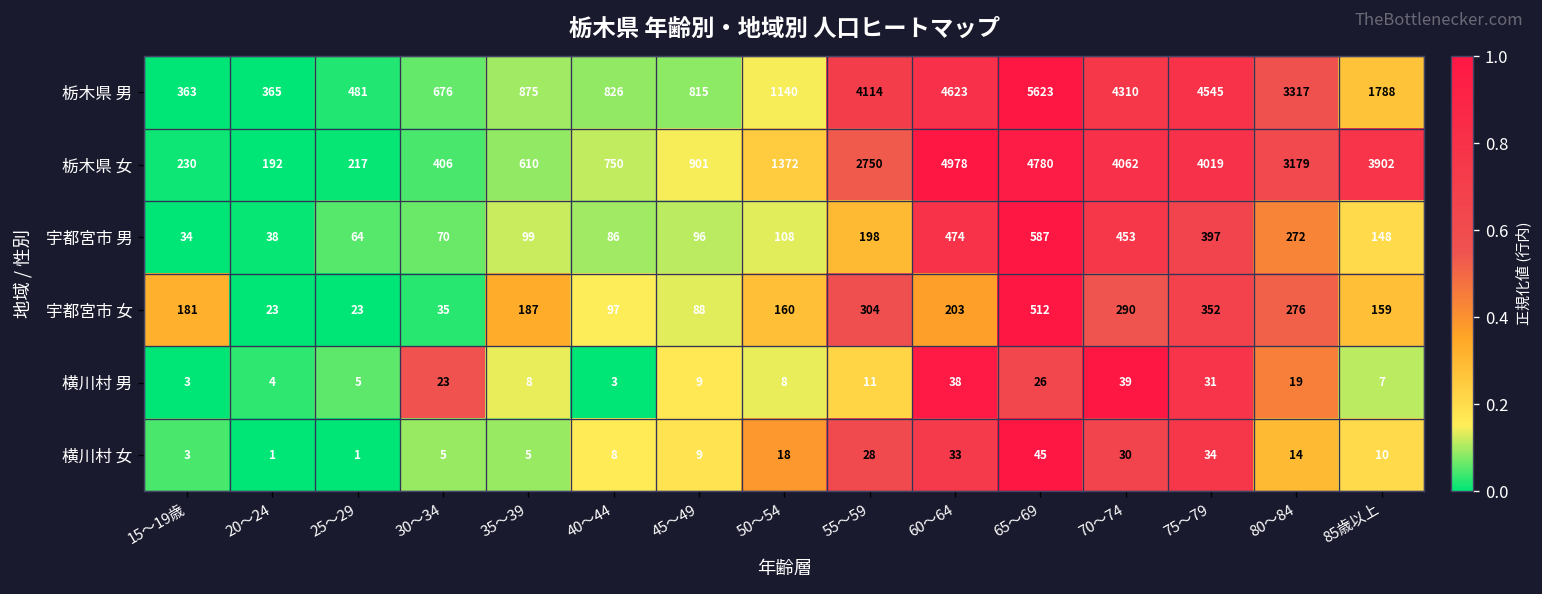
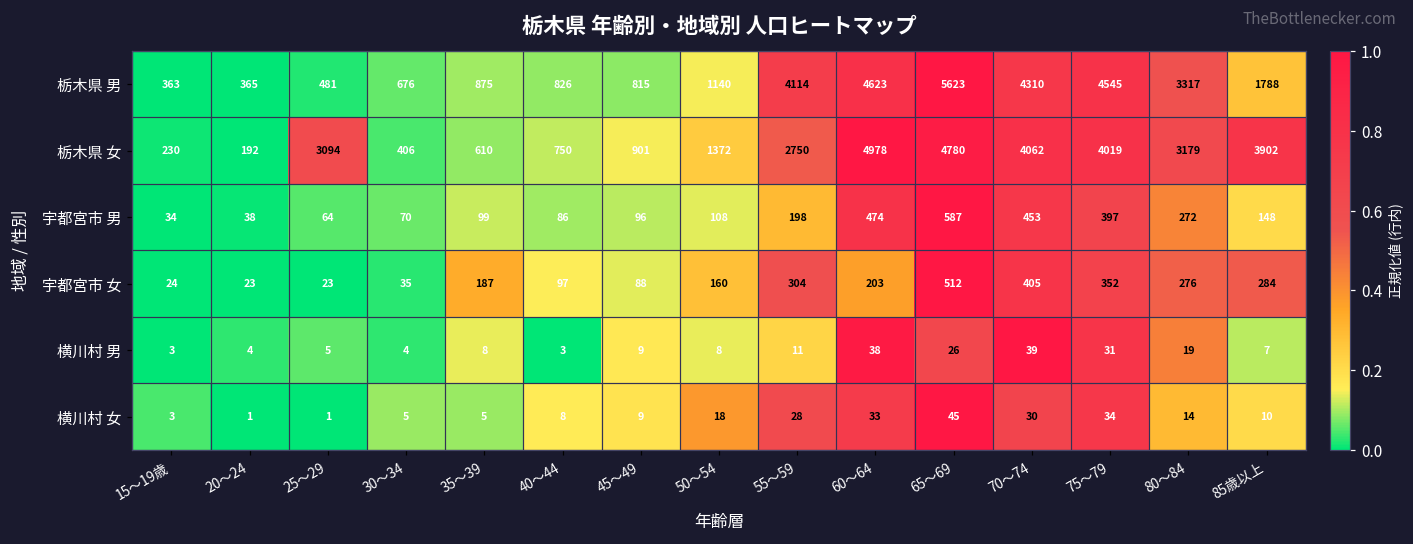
  {
    "栃木県 男": {
      "15～19歳": 363,
      "20～24": 365,
      "25～29": 481,
      "30～34": 676,
      "35～39": 875,
      "40～44": 826,
      "45～49": 815,
      "50～54": 1140,
      "55～59": 4114,
      "60～64": 4623,
      "65～69": 5623,
      "70～74": 4310,
      "75～79": 4545,
      "80～84": 3317,
      "85歳以上": 1788
    },
    "栃木県 女": {
      "15～19歳": 230,
      "20～24": 192,
-     "25～29": 217,
+     "25～29": 3094,
      "30～34": 406,
      "35～39": 610,
      "40～44": 750,
      "45～49": 901,
      "50～54": 1372,
      "55～59": 2750,
      "60～64": 4978,
      "65～69": 4780,
      "70～74": 4062,
      "75～79": 4019,
      "80～84": 3179,
      "85歳以上": 3902
    },
    "宇都宮市 男": {
      "15～19歳": 34,
      "20～24": 38,
      "25～29": 64,
      "30～34": 70,
      "35～39": 99,
      "40～44": 86,
      "45～49": 96,
      "50～54": 108,
      "55～59": 198,
      "60～64": 474,
      "65～69": 587,
      "70～74": 453,
      "75～79": 397,
      "80～84": 272,
      "85歳以上": 148
    },
    "宇都宮市 女": {
-     "15～19歳": 181,
+     "15～19歳": 24,
      "20～24": 23,
      "25～29": 23,
      "30～34": 35,
      "35～39": 187,
      "40～44": 97,
      "45～49": 88,
      "50～54": 160,
      "55～59": 304,
      "60～64": 203,
      "65～69": 512,
-     "70～74": 290,
+     "70～74": 405,
      "75～79": 352,
      "80～84": 276,
-     "85歳以上": 159
+     "85歳以上": 284
    },
    "横川村 男": {
      "15～19歳": 3,
      "20～24": 4,
      "25～29": 5,
-     "30～34": 23,
+     "30～34": 4,
      "35～39": 8,
      "40～44": 3,
      "45～49": 9,
      "50～54": 8,
      "55～59": 11,
      "60～64": 38,
      "65～69": 26,
      "70～74": 39,
      "75～79": 31,
      "80～84": 19,
      "85歳以上": 7
    },
    "横川村 女": {
      "15～19歳": 3,
      "20～24": 1,
      "25～29": 1,
      "30～34": 5,
      "35～39": 5,
      "40～44": 8,
      "45～49": 9,
      "50～54": 18,
      "55～59": 28,
      "60～64": 33,
      "65～69": 45,
      "70～74": 30,
      "75～79": 34,
      "80～84": 14,
      "85歳以上": 10
    }
  }
